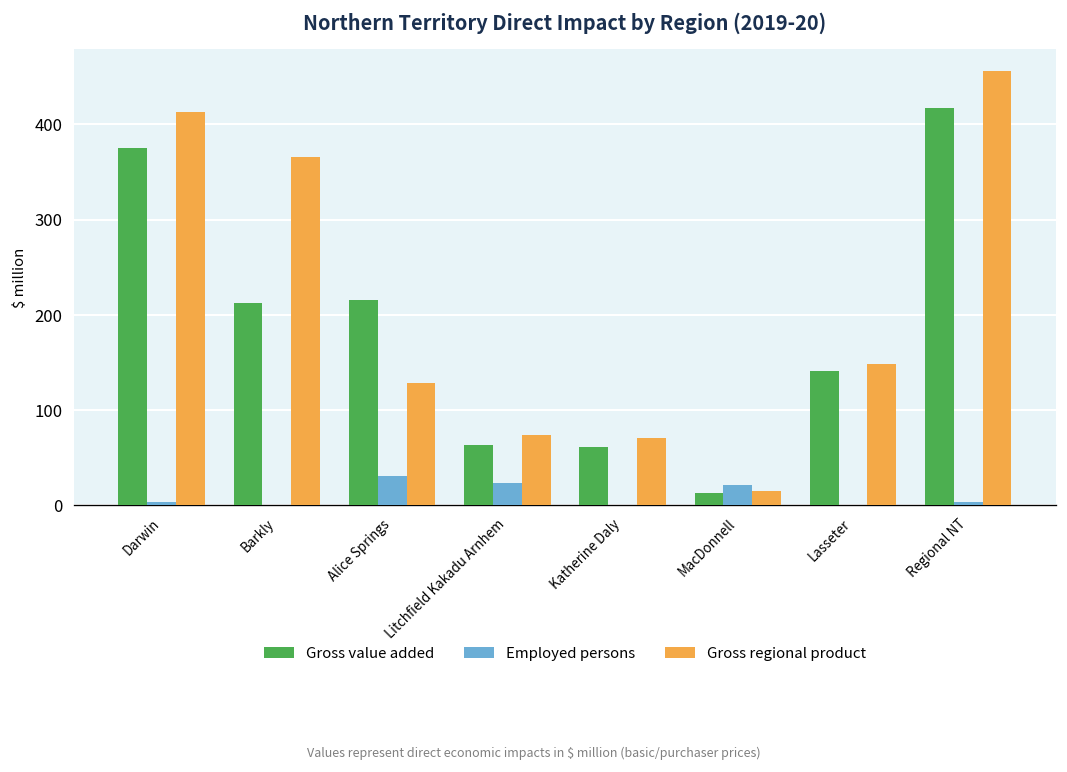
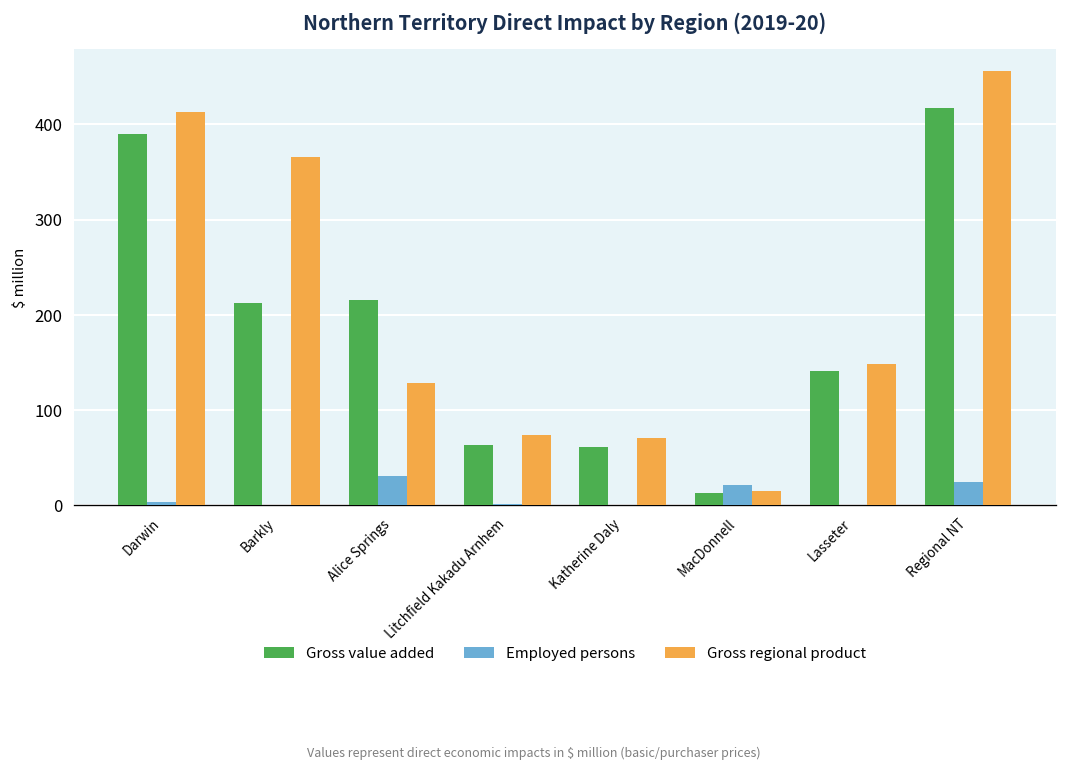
  {
    "Gross value added": {
-     "Darwin": 380,
+     "Darwin": 390,
      "Barkly": 210,
      "Alice Springs": 220,
      "Litchfield Kakadu Arnhem": 60,
      "Katherine Daly": 60,
      "MacDonnell": 10,
      "Lasseter": 140,
      "Regional NT": 420
    },
    "Employed persons": {
      "Darwin": 0,
      "Alice Springs": 30,
-     "Litchfield Kakadu Arnhem": 20,
+     "Litchfield Kakadu Arnhem": 0,
      "MacDonnell": 20,
-     "Regional NT": 0
+     "Regional NT": 20
    },
    "Gross regional product": {
      "Darwin": 410,
      "Barkly": 370,
      "Alice Springs": 130,
      "Litchfield Kakadu Arnhem": 70,
      "Katherine Daly": 70,
      "MacDonnell": 10,
      "Lasseter": 150,
      "Regional NT": 460
    }
  }
